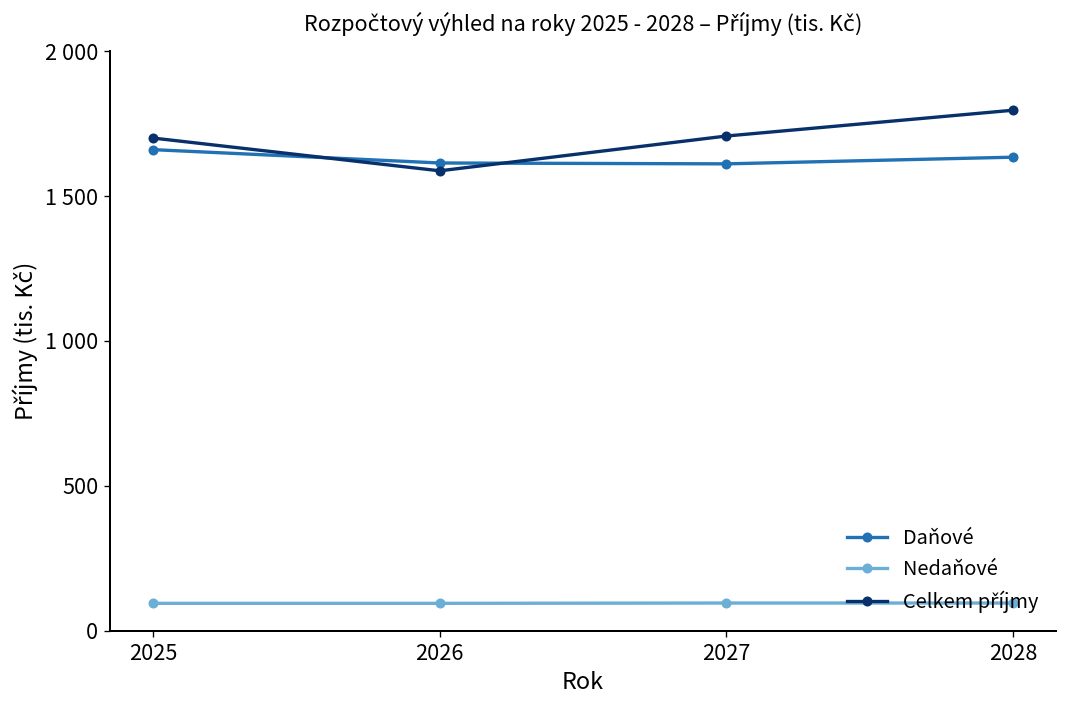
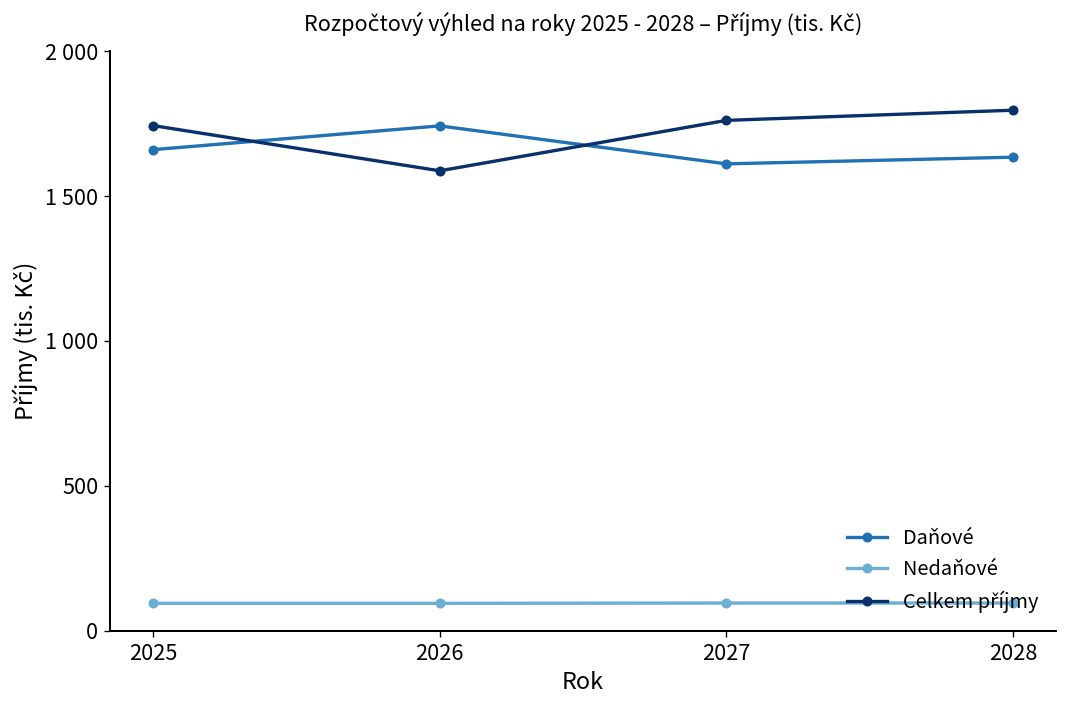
  {
    "Daňové": {
      "2025": 1660,
-     "2026": 1610,
+     "2026": 1740,
      "2027": 1610,
      "2028": 1630
    },
    "Nedaňové": {
      "2025": 100,
      "2026": 100,
      "2027": 100,
      "2028": 100
    },
    "Celkem příjmy": {
-     "2025": 1700,
+     "2025": 1740,
      "2026": 1590,
-     "2027": 1710,
+     "2027": 1760,
      "2028": 1800
    }
  }
